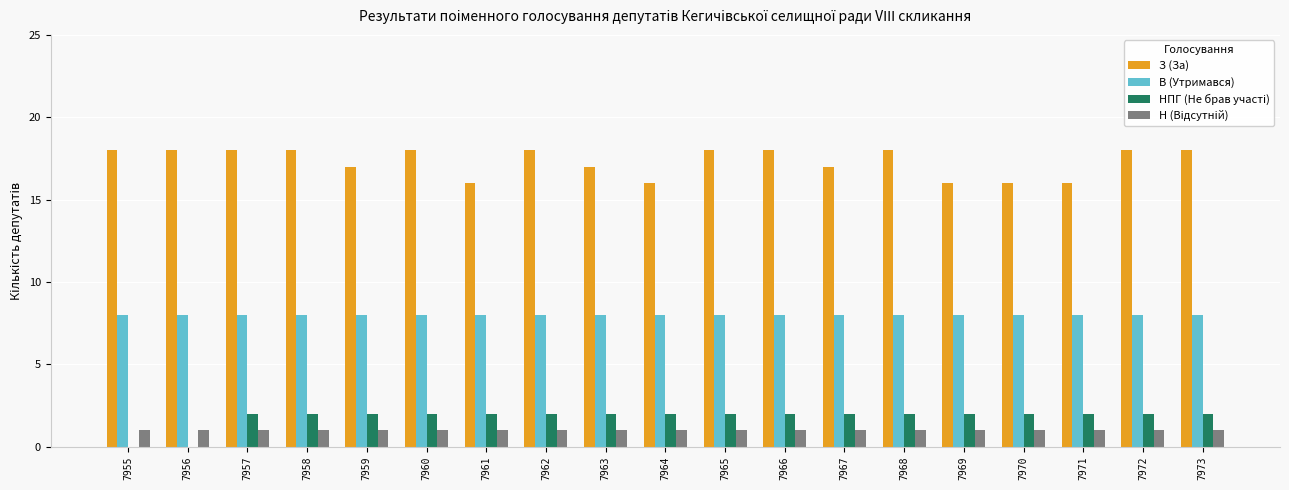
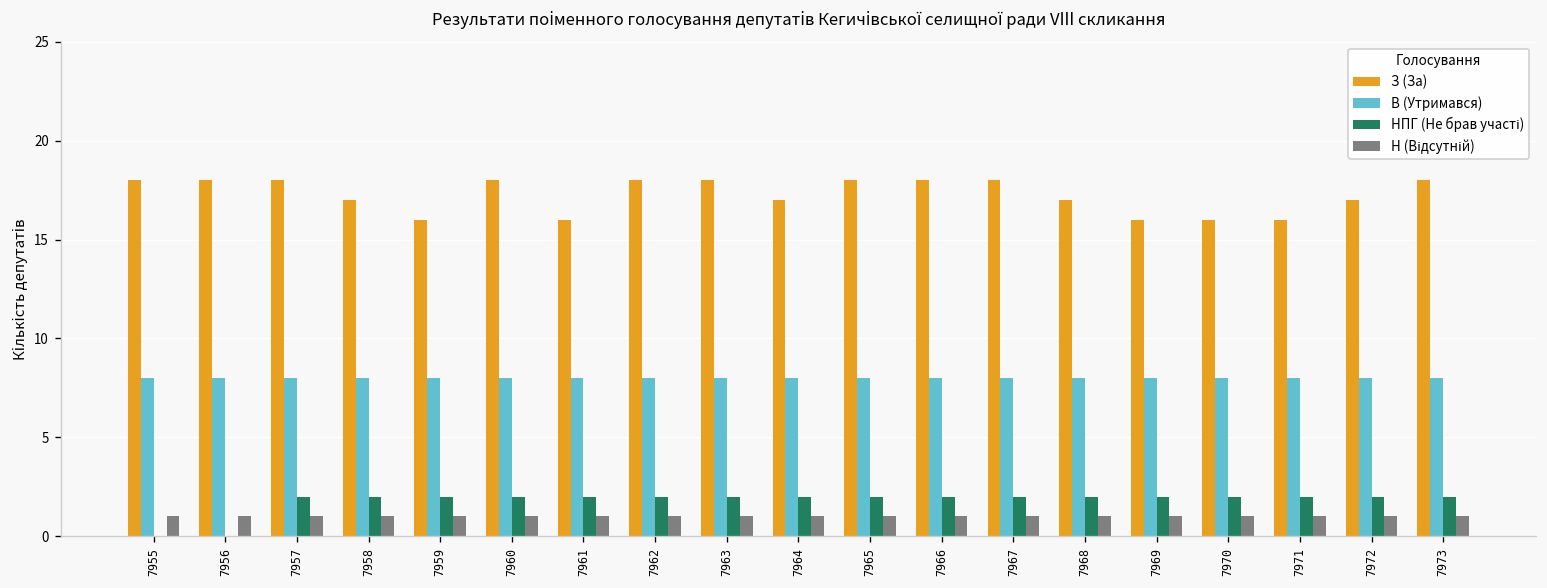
  {
    "З (За)": {
      "7955": 18,
      "7956": 18,
      "7957": 18,
-     "7958": 18,
-     "7959": 17,
+     "7958": 17,
+     "7959": 16,
      "7960": 18,
      "7961": 16,
      "7962": 18,
-     "7963": 17,
-     "7964": 16,
+     "7963": 18,
+     "7964": 17,
      "7965": 18,
      "7966": 18,
-     "7967": 17,
-     "7968": 18,
+     "7967": 18,
+     "7968": 17,
      "7969": 16,
      "7970": 16,
      "7971": 16,
-     "7972": 18,
+     "7972": 17,
      "7973": 18
    },
    "В (Утримався)": {
      "7955": 8,
      "7956": 8,
      "7957": 8,
      "7958": 8,
      "7959": 8,
      "7960": 8,
      "7961": 8,
      "7962": 8,
      "7963": 8,
      "7964": 8,
      "7965": 8,
      "7966": 8,
      "7967": 8,
      "7968": 8,
      "7969": 8,
      "7970": 8,
      "7971": 8,
      "7972": 8,
      "7973": 8
    },
    "НПГ (Не брав участі)": {
      "7955": 0,
      "7956": 0,
      "7957": 2,
      "7958": 2,
      "7959": 2,
      "7960": 2,
      "7961": 2,
      "7962": 2,
      "7963": 2,
      "7964": 2,
      "7965": 2,
      "7966": 2,
      "7967": 2,
      "7968": 2,
      "7969": 2,
      "7970": 2,
      "7971": 2,
      "7972": 2,
      "7973": 2
    },
    "Н (Відсутній)": {
      "7955": 1,
      "7956": 1,
      "7957": 1,
      "7958": 1,
      "7959": 1,
      "7960": 1,
      "7961": 1,
      "7962": 1,
      "7963": 1,
      "7964": 1,
      "7965": 1,
      "7966": 1,
      "7967": 1,
      "7968": 1,
      "7969": 1,
      "7970": 1,
      "7971": 1,
      "7972": 1,
      "7973": 1
    }
  }
